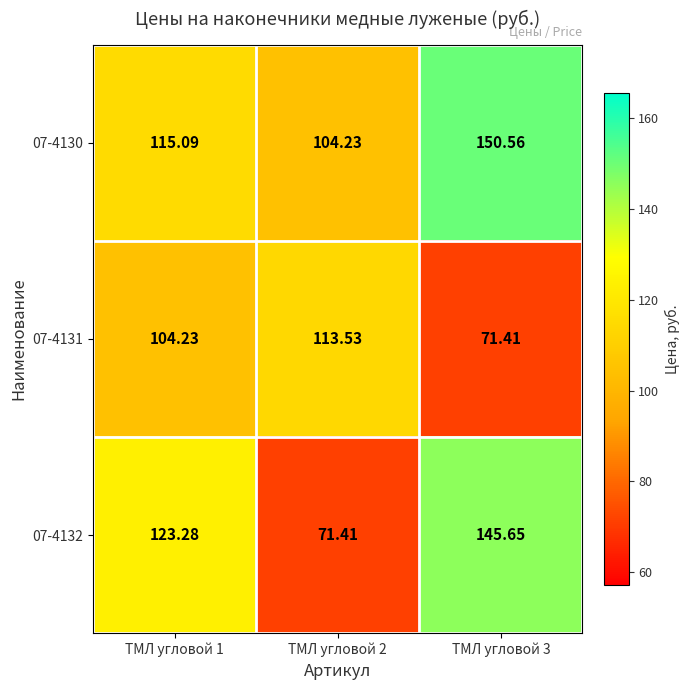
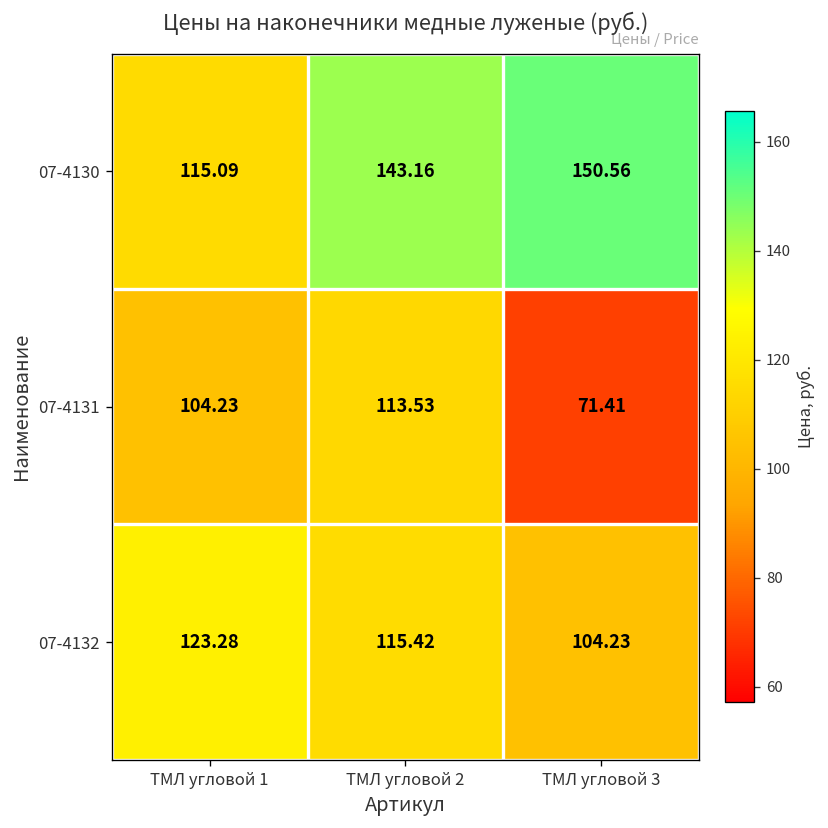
  {
    "07-4130": {
      "ТМЛ угловой 1": 115.09,
-     "ТМЛ угловой 2": 104.23,
+     "ТМЛ угловой 2": 143.16,
      "ТМЛ угловой 3": 150.56
    },
    "07-4131": {
      "ТМЛ угловой 1": 104.23,
      "ТМЛ угловой 2": 113.53,
      "ТМЛ угловой 3": 71.41
    },
    "07-4132": {
      "ТМЛ угловой 1": 123.28,
-     "ТМЛ угловой 2": 71.41,
-     "ТМЛ угловой 3": 145.65
+     "ТМЛ угловой 2": 115.42,
+     "ТМЛ угловой 3": 104.23
    }
  }
